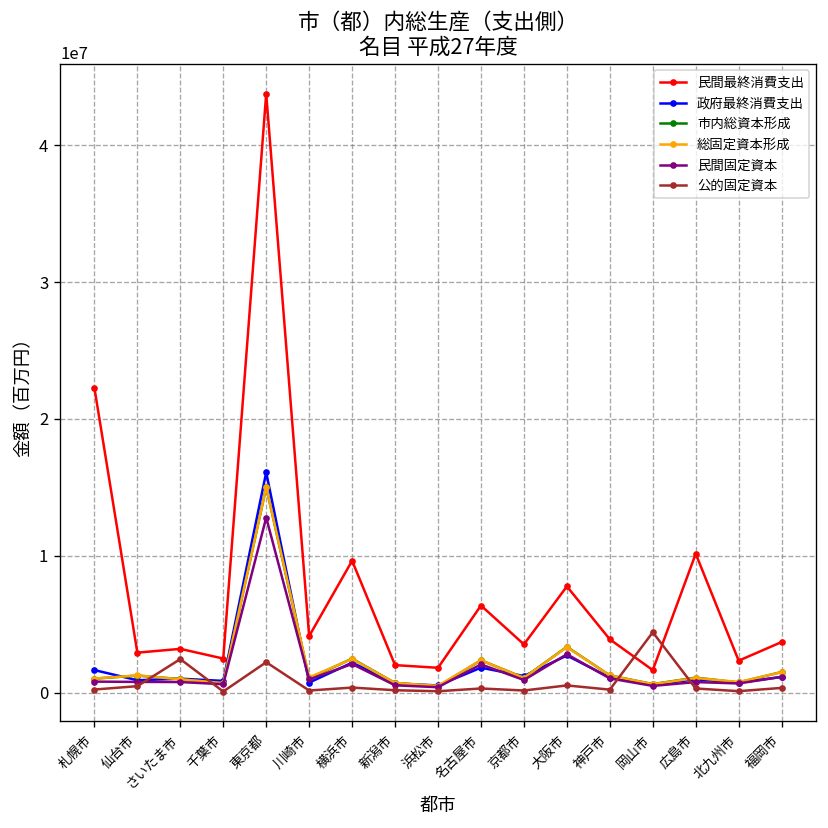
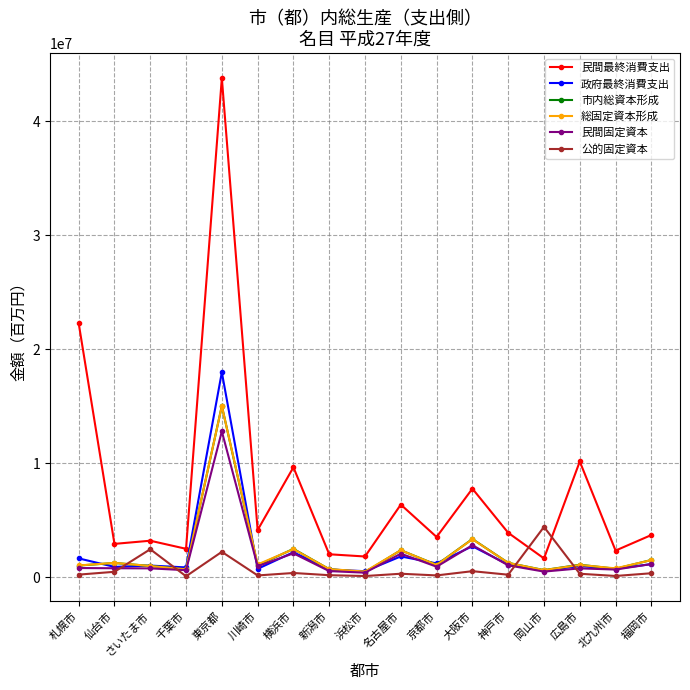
  {
    "民間最終消費支出": {
      "札幌市": 22300000,
      "仙台市": 2900000,
      "さいたま市": 3200000,
      "千葉市": 2500000,
      "東京都": 43800000,
      "川崎市": 4100000,
      "横浜市": 9600000,
      "新潟市": 2000000,
      "浜松市": 1800000,
      "名古屋市": 6400000,
      "京都市": 3500000,
      "大阪市": 7800000,
      "神戸市": 3900000,
      "岡山市": 1600000,
      "広島市": 10100000,
      "北九州市": 2300000,
      "福岡市": 3700000
    },
    "政府最終消費支出": {
      "札幌市": 1600000,
-     "東京都": 16100000,
+     "東京都": 18000000,
      "川崎市": 700000,
      "名古屋市": 1800000
    },
    "民間固定資本": {
      "東京都": 12800000,
      "名古屋市": 2100000
    },
    "公的固定資本": {
      "札幌市": 200000,
      "仙台市": 500000,
      "さいたま市": 2400000,
      "千葉市": 100000,
      "東京都": 2200000,
      "川崎市": 200000,
      "横浜市": 400000,
      "新潟市": 200000,
      "浜松市": 100000,
      "名古屋市": 300000,
      "京都市": 200000,
      "大阪市": 500000,
      "神戸市": 200000,
      "岡山市": 4400000,
      "広島市": 300000,
      "北九州市": 100000,
      "福岡市": 300000
    }
  }
